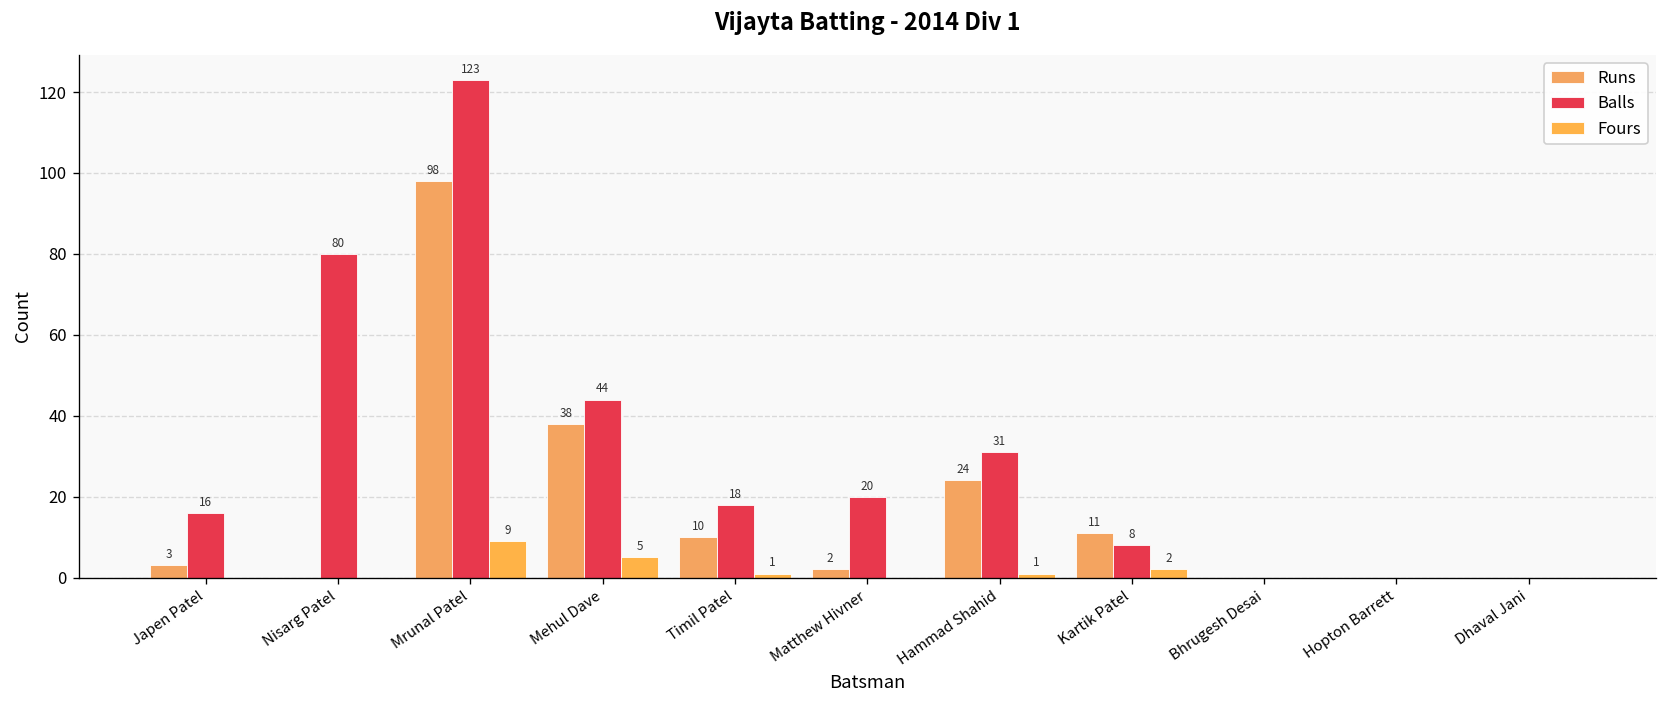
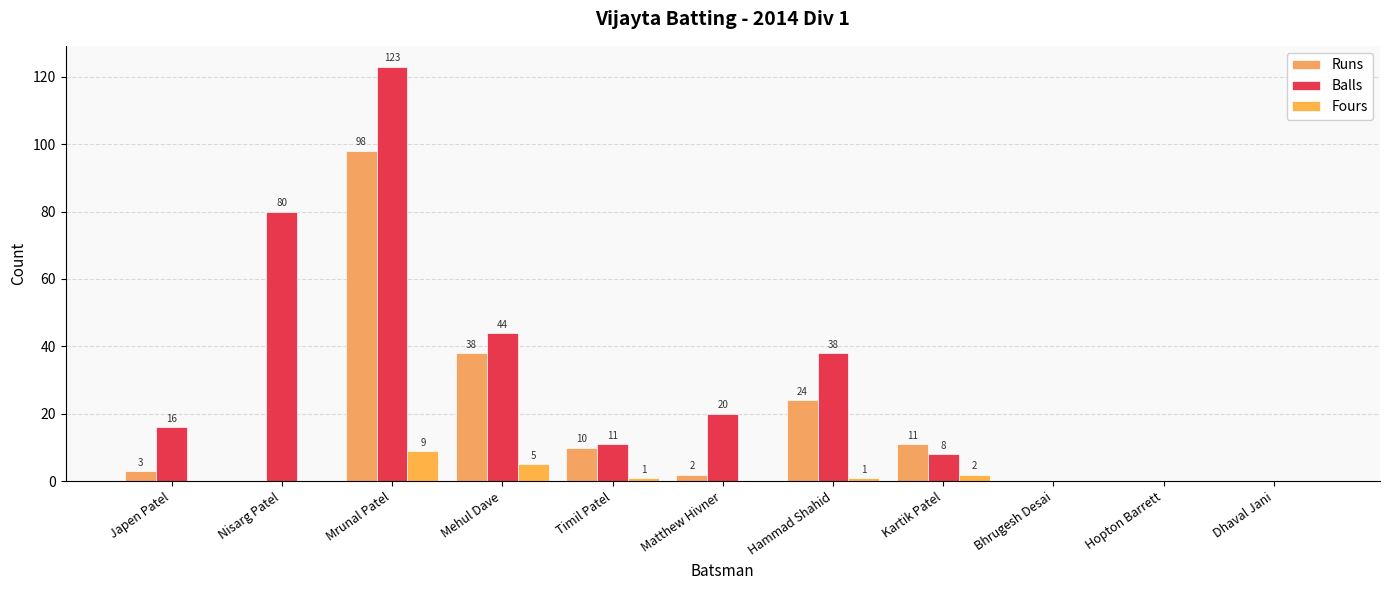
  {
    "Balls": {
      "Japen Patel": 16,
      "Nisarg Patel": 80,
      "Mrunal Patel": 123,
      "Mehul Dave": 44,
-     "Timil Patel": 18,
+     "Timil Patel": 11,
      "Matthew Hivner": 20,
-     "Hammad Shahid": 31,
+     "Hammad Shahid": 38,
      "Kartik Patel": 8
    }
  }
